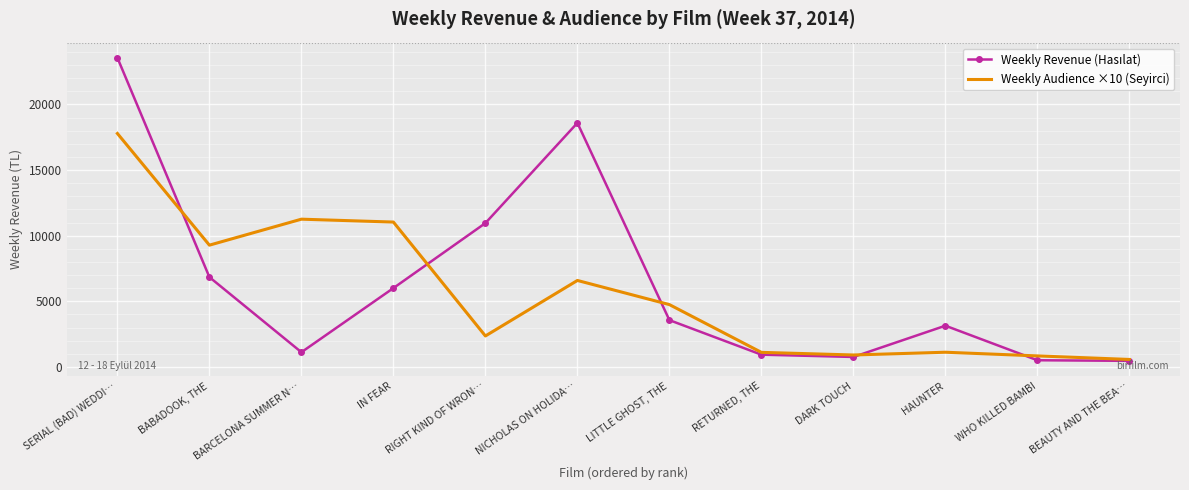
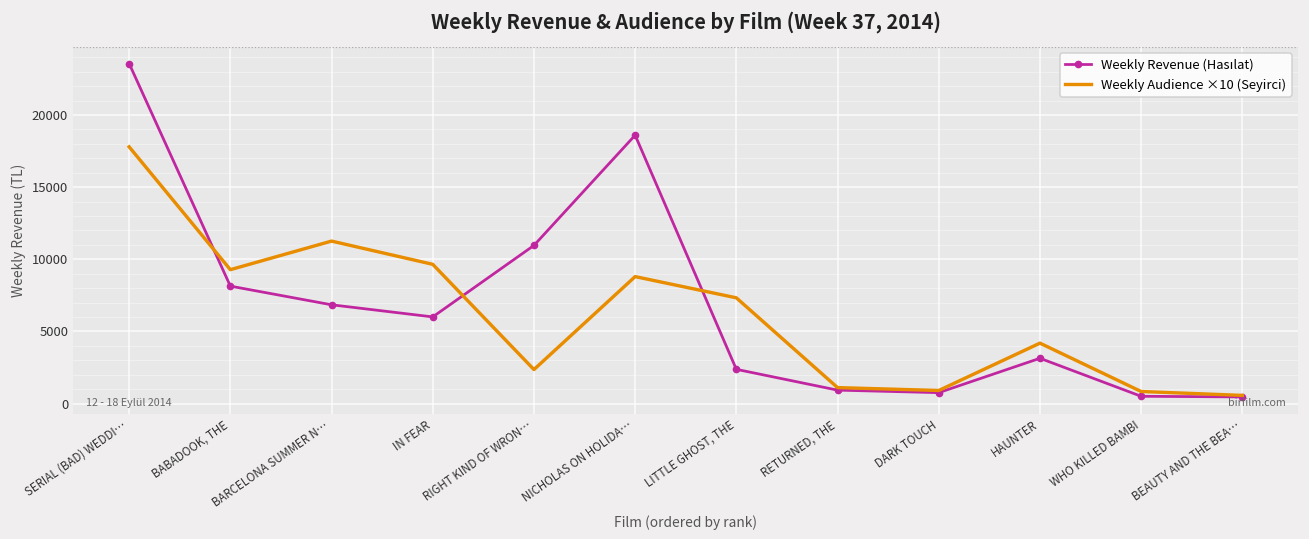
  {
    "Weekly Revenue (Hasılat)": {
      "SERIAL (BAD) WEDDI…": 23600,
-     "BABADOOK, THE": 6800,
-     "BARCELONA SUMMER N…": 1100,
+     "BABADOOK, THE": 8100,
+     "BARCELONA SUMMER N…": 6800,
      "IN FEAR": 6000,
      "RIGHT KIND OF WRON…": 11000,
      "NICHOLAS ON HOLIDA…": 18600,
-     "LITTLE GHOST, THE": 3600,
+     "LITTLE GHOST, THE": 2400,
      "HAUNTER": 3100,
      "WHO KILLED BAMBI": 500
    },
    "Weekly Audience ×10 (Seyirci)": {
      "SERIAL (BAD) WEDDI…": 17800,
      "BABADOOK, THE": 9300,
      "BARCELONA SUMMER N…": 11300,
-     "IN FEAR": 11000,
+     "IN FEAR": 9700,
      "RIGHT KIND OF WRON…": 2400,
-     "NICHOLAS ON HOLIDA…": 6600,
-     "LITTLE GHOST, THE": 4800,
-     "HAUNTER": 1100,
+     "NICHOLAS ON HOLIDA…": 8800,
+     "LITTLE GHOST, THE": 7300,
+     "HAUNTER": 4200,
      "WHO KILLED BAMBI": 800
    }
  }
